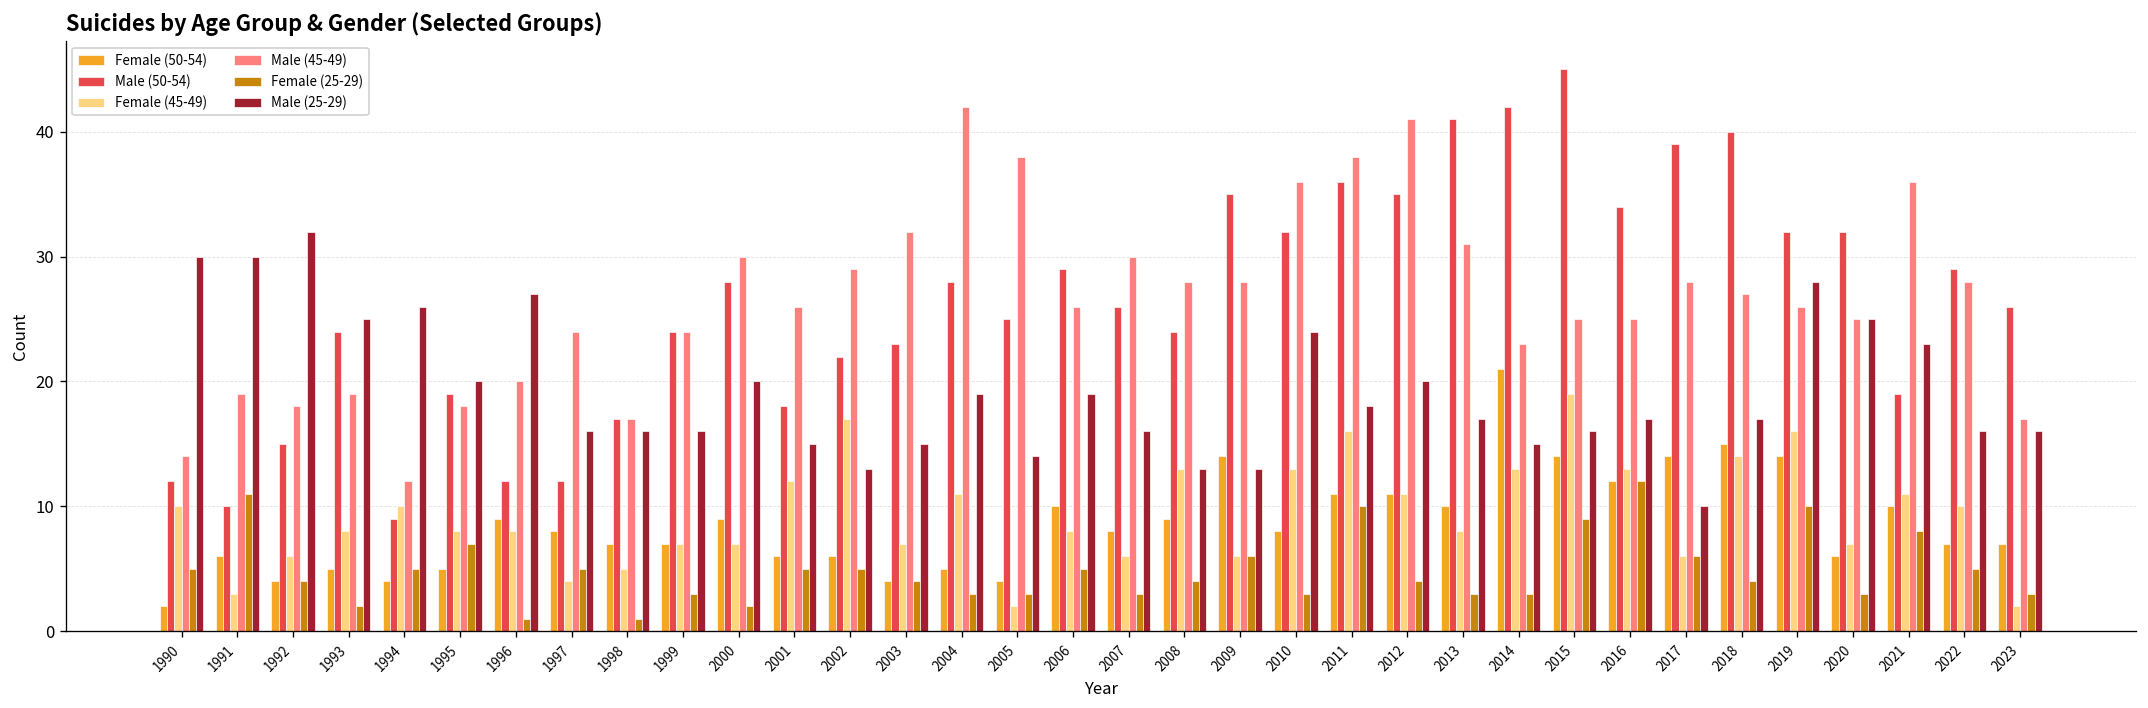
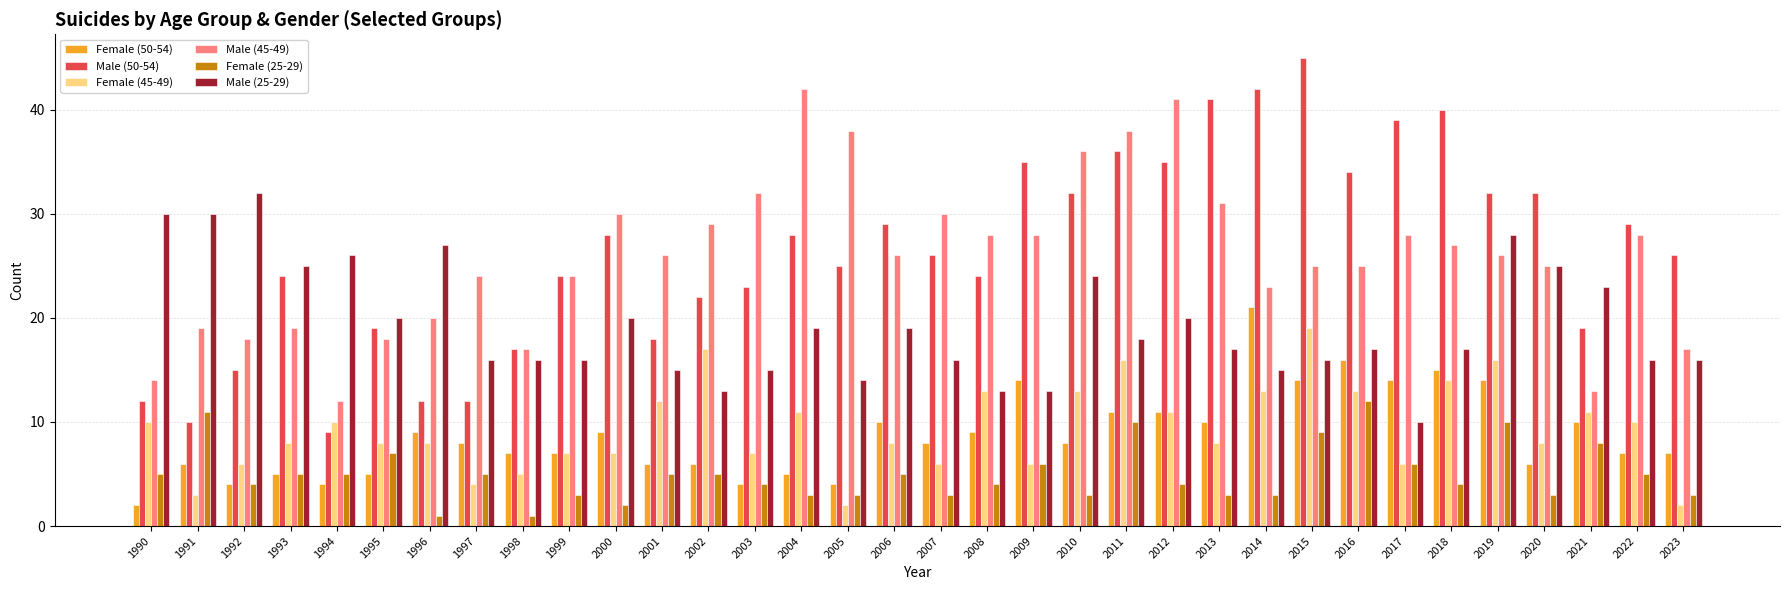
  {
    "Female (50-54)": {
      "1990": 2,
      "1991": 6,
      "1992": 4,
      "1993": 5,
      "1994": 4,
      "1995": 5,
      "1996": 9,
      "1997": 8,
      "1998": 7,
      "1999": 7,
      "2000": 9,
      "2001": 6,
      "2002": 6,
      "2003": 4,
      "2004": 5,
      "2005": 4,
      "2006": 10,
      "2007": 8,
      "2008": 9,
      "2009": 14,
      "2010": 8,
      "2011": 11,
      "2012": 11,
      "2013": 10,
      "2014": 21,
      "2015": 14,
-     "2016": 12,
+     "2016": 16,
      "2017": 14,
      "2018": 15,
      "2019": 14,
      "2020": 6,
      "2021": 10,
      "2022": 7,
      "2023": 7
    },
    "Female (45-49)": {
      "1990": 10,
      "1991": 3,
      "1992": 6,
      "1993": 8,
      "1994": 10,
      "1995": 8,
      "1996": 8,
      "1997": 4,
      "1998": 5,
      "1999": 7,
      "2000": 7,
      "2001": 12,
      "2002": 17,
      "2003": 7,
      "2004": 11,
      "2005": 2,
      "2006": 8,
      "2007": 6,
      "2008": 13,
      "2009": 6,
      "2010": 13,
      "2011": 16,
      "2012": 11,
      "2013": 8,
      "2014": 13,
      "2015": 19,
      "2016": 13,
      "2017": 6,
      "2018": 14,
      "2019": 16,
-     "2020": 7,
+     "2020": 8,
      "2021": 11,
      "2022": 10,
      "2023": 2
    },
    "Male (45-49)": {
      "1990": 14,
      "1991": 19,
      "1992": 18,
      "1993": 19,
      "1994": 12,
      "1995": 18,
      "1996": 20,
      "1997": 24,
      "1998": 17,
      "1999": 24,
      "2000": 30,
      "2001": 26,
      "2002": 29,
      "2003": 32,
      "2004": 42,
      "2005": 38,
      "2006": 26,
      "2007": 30,
      "2008": 28,
      "2009": 28,
      "2010": 36,
      "2011": 38,
      "2012": 41,
      "2013": 31,
      "2014": 23,
      "2015": 25,
      "2016": 25,
      "2017": 28,
      "2018": 27,
      "2019": 26,
      "2020": 25,
-     "2021": 36,
+     "2021": 13,
      "2022": 28,
      "2023": 17
    },
    "Female (25-29)": {
      "1990": 5,
      "1991": 11,
      "1992": 4,
-     "1993": 2,
+     "1993": 5,
      "1994": 5,
      "1995": 7,
      "1996": 1,
      "1997": 5,
      "1998": 1,
      "1999": 3,
      "2000": 2,
      "2001": 5,
      "2002": 5,
      "2003": 4,
      "2004": 3,
      "2005": 3,
      "2006": 5,
      "2007": 3,
      "2008": 4,
      "2009": 6,
      "2010": 3,
      "2011": 10,
      "2012": 4,
      "2013": 3,
      "2014": 3,
      "2015": 9,
      "2016": 12,
      "2017": 6,
      "2018": 4,
      "2019": 10,
      "2020": 3,
      "2021": 8,
      "2022": 5,
      "2023": 3
    }
  }
